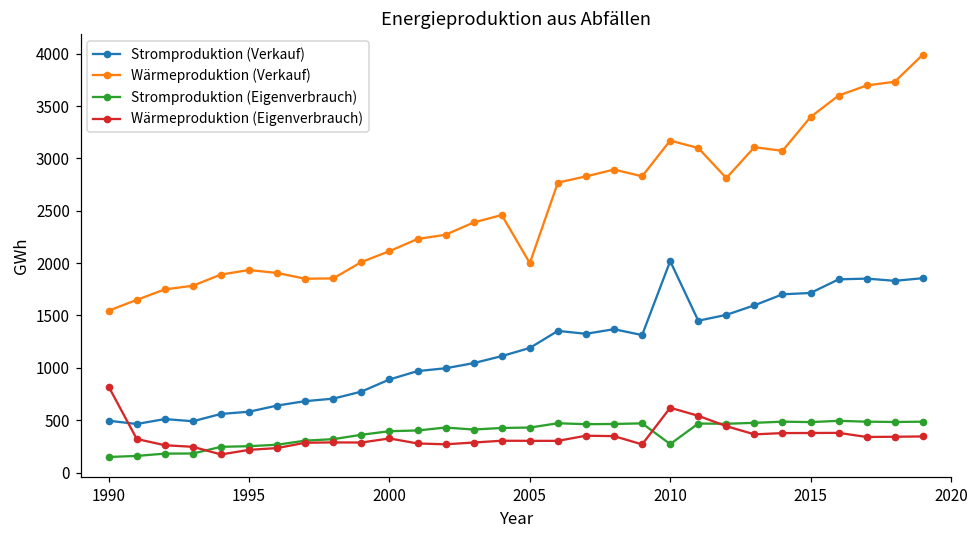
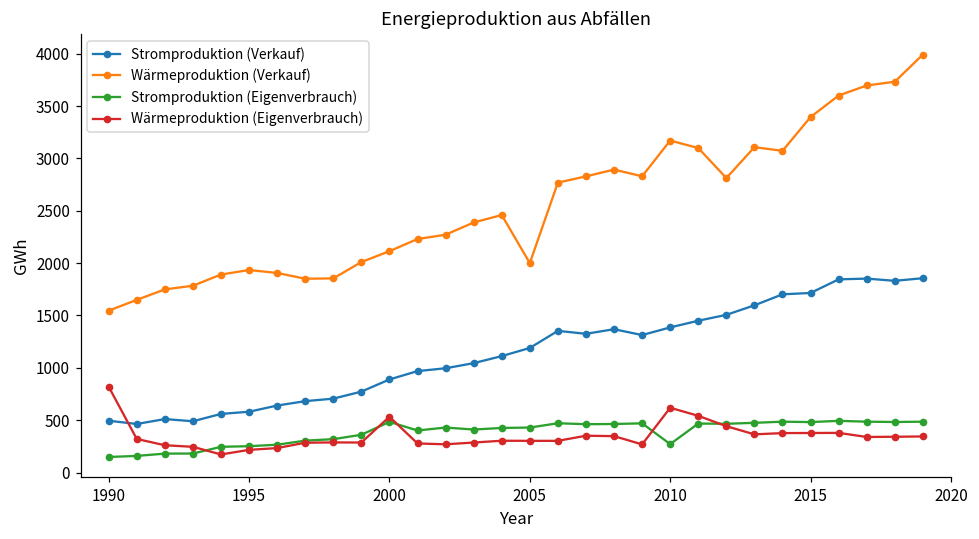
  {
    "Stromproduktion (Verkauf)": {
      "1990": 500,
      "1995": 600,
      "2000": 900,
      "2005": 1200,
-     "2010": 2000,
+     "2010": 1400,
      "2015": 1700
    },
    "Wärmeproduktion (Verkauf)": {
      "1990": 1500,
      "1995": 1900,
      "2000": 2100,
      "2005": 2000,
      "2010": 3200,
      "2015": 3400
    },
    "Stromproduktion (Eigenverbrauch)": {
      "1990": 100,
      "1995": 300,
-     "2000": 400,
+     "2000": 500,
      "2005": 400,
      "2010": 300,
      "2015": 500
    },
    "Wärmeproduktion (Eigenverbrauch)": {
      "1990": 800,
      "1995": 200,
-     "2000": 300,
+     "2000": 500,
      "2005": 300,
      "2010": 600,
      "2015": 400
    }
  }
